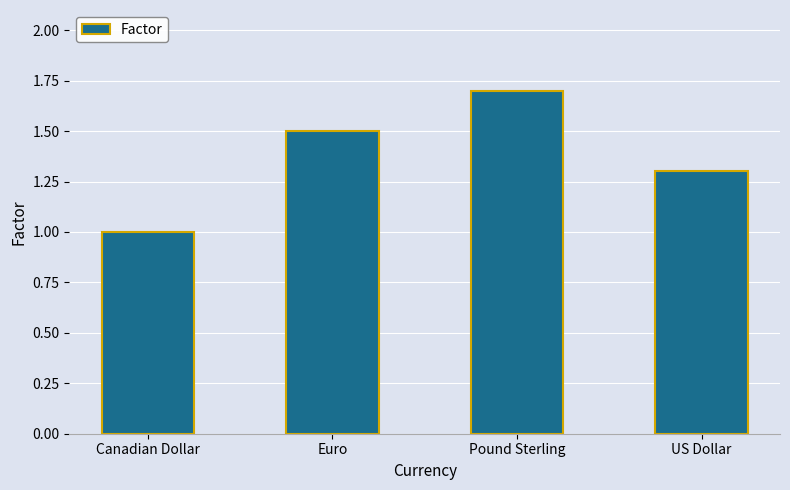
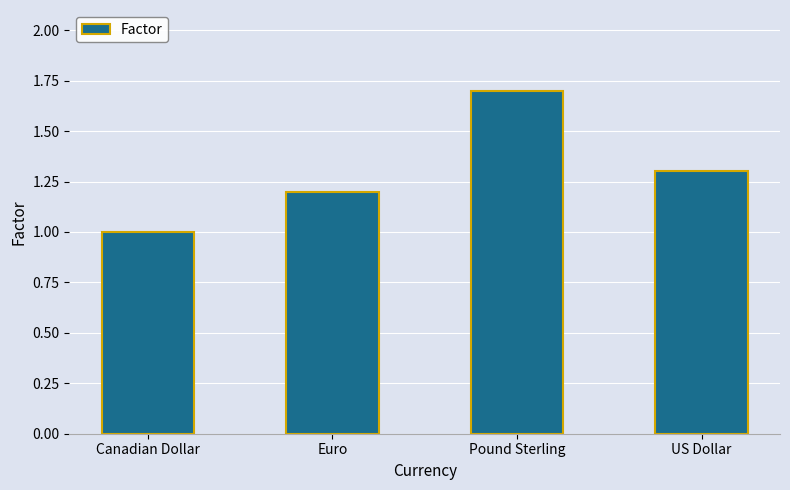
  {
    "Canadian Dollar": 1.0,
-   "Euro": 1.5,
+   "Euro": 1.2,
    "Pound Sterling": 1.7,
    "US Dollar": 1.3
  }
